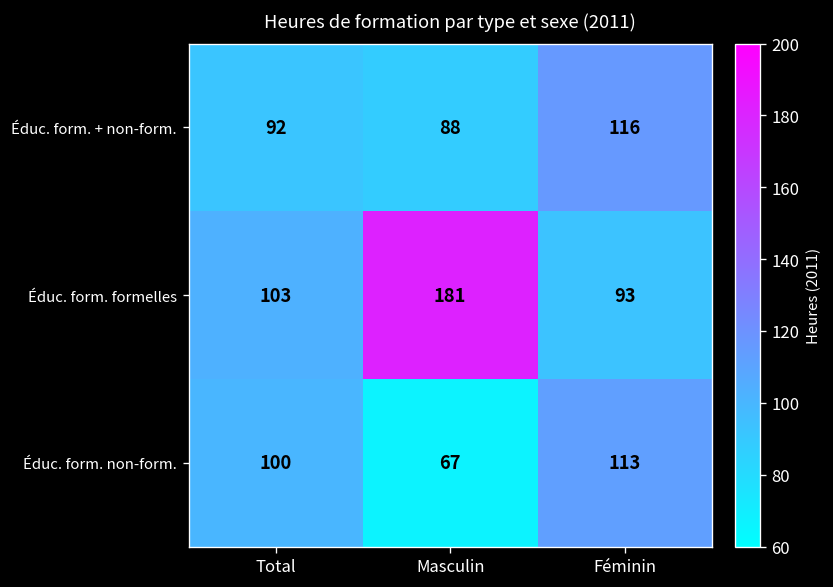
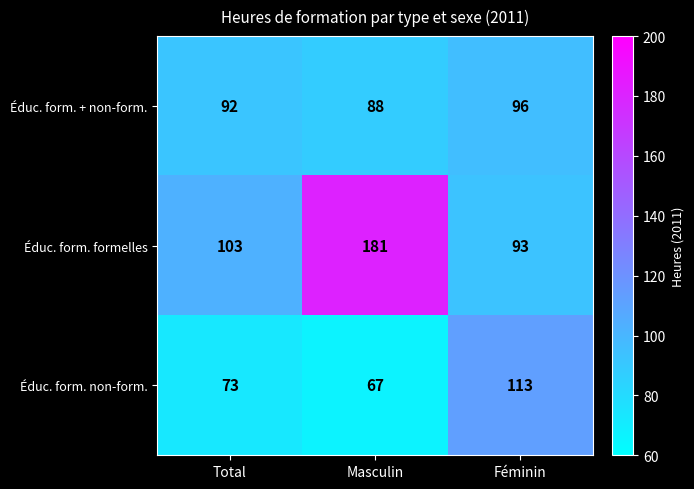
  {
    "Éduc. form. + non-form.": {
      "Total": 92,
      "Masculin": 88,
-     "Féminin": 116
+     "Féminin": 96
    },
    "Éduc. form. formelles": {
      "Total": 103,
      "Masculin": 181,
      "Féminin": 93
    },
    "Éduc. form. non-form.": {
-     "Total": 100,
+     "Total": 73,
      "Masculin": 67,
      "Féminin": 113
    }
  }
